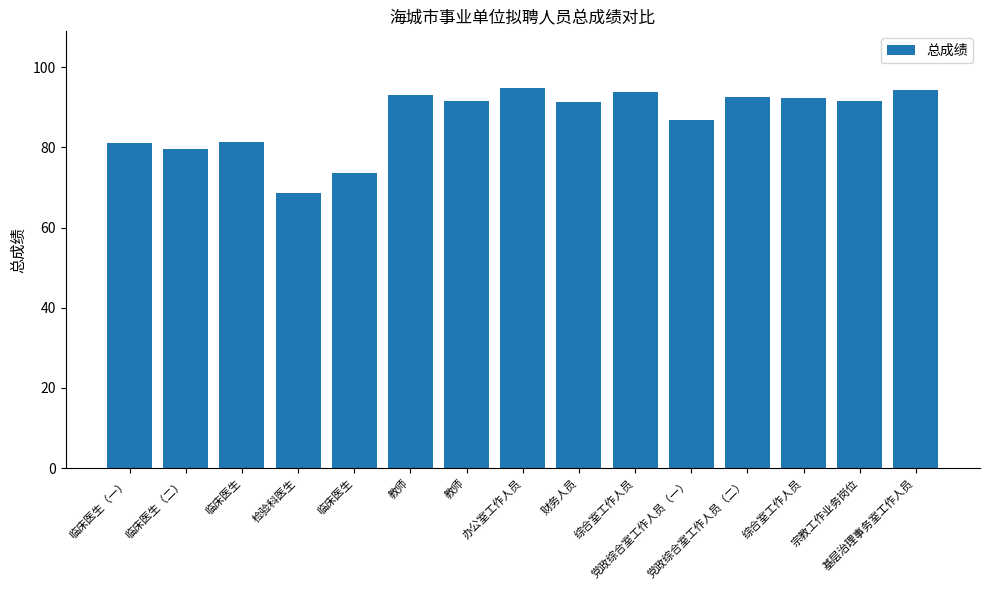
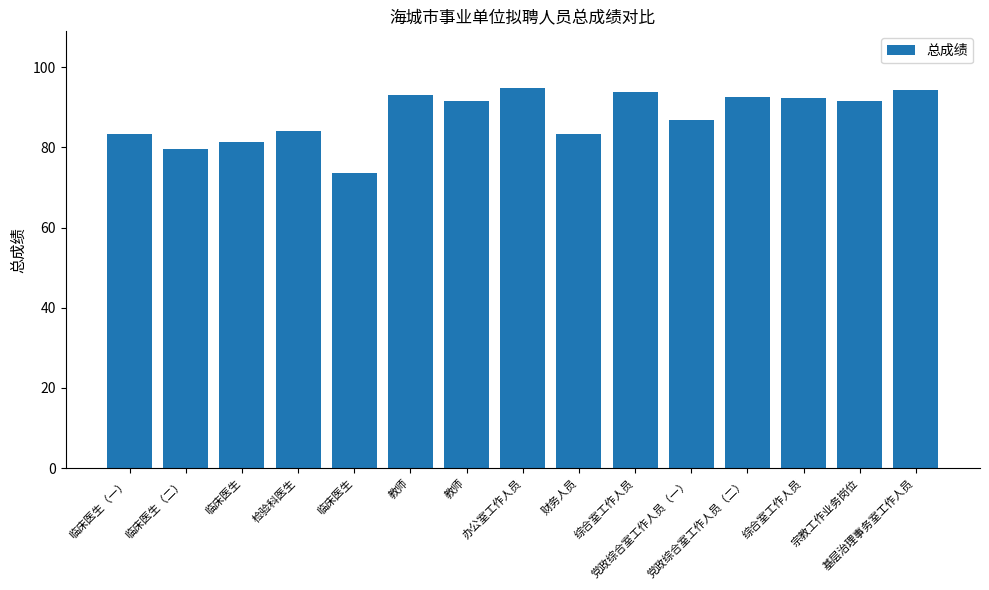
  {
-   "临床医生（一）": 81,
+   "临床医生（一）": 83,
    "临床医生（二）": 80,
-   "检验科医生": 69,
+   "检验科医生": 84,
    "办公室工作人员": 95,
-   "财务人员": 91,
+   "财务人员": 83,
    "党政综合室工作人员（一）": 87,
    "党政综合室工作人员（二）": 93,
    "宗教工作业务岗位": 91,
    "基层治理事务室工作人员": 94
  }
